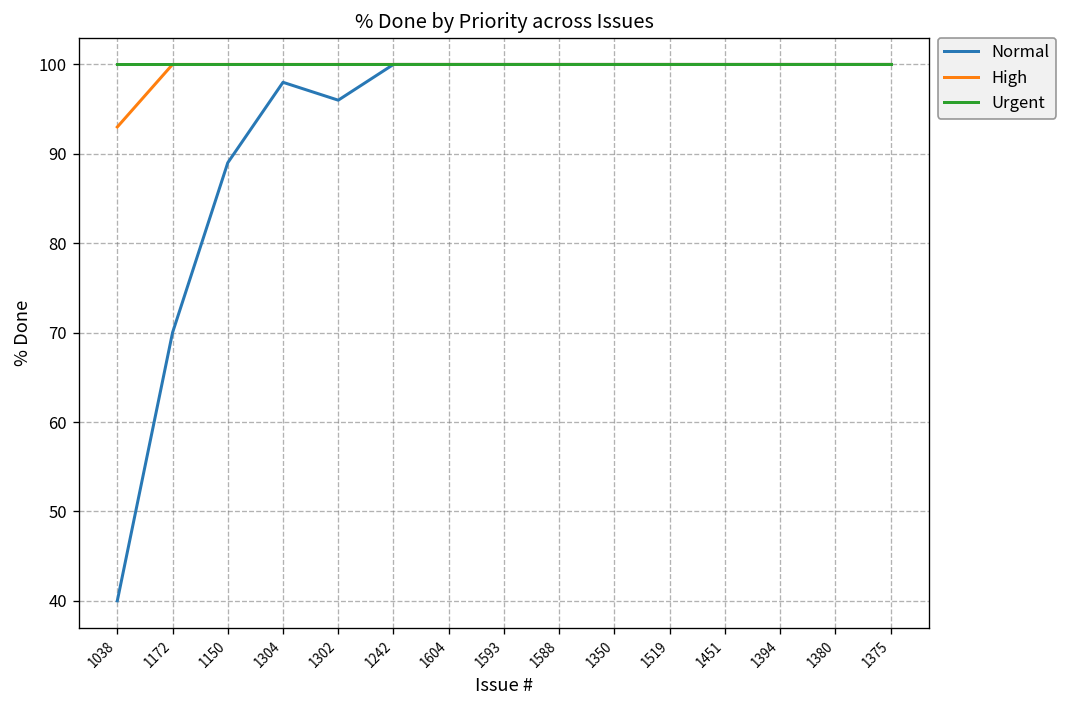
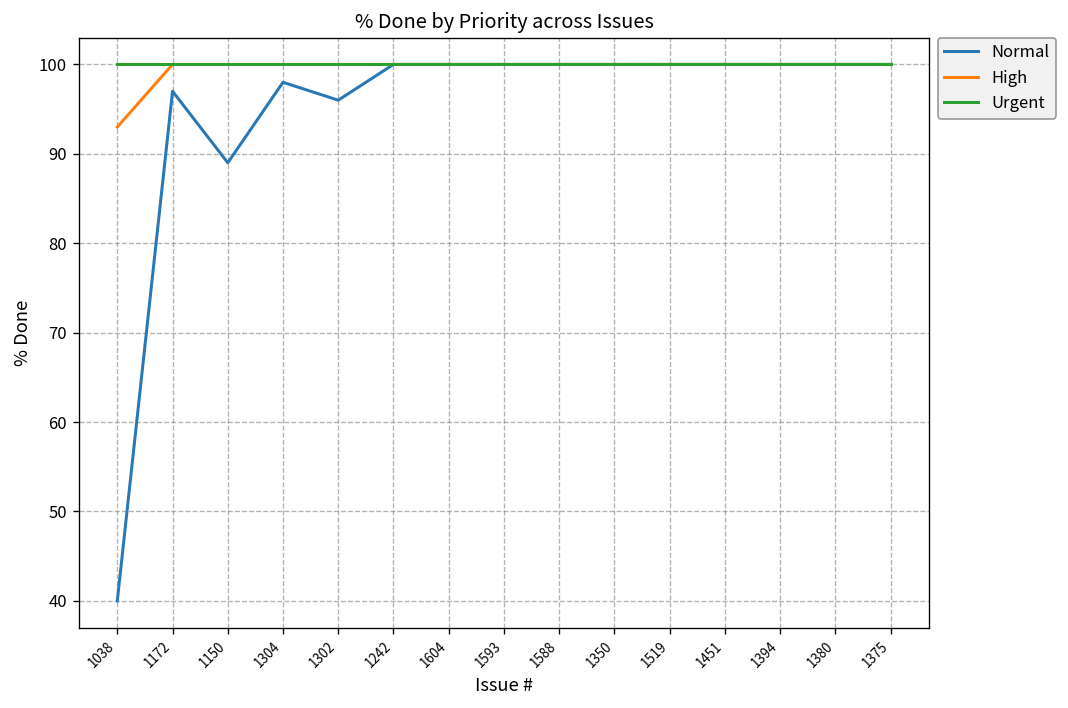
  {
    "Normal": {
      "1038": 40,
-     "1172": 70,
+     "1172": 97,
      "1150": 89,
      "1304": 98,
      "1302": 96
    },
    "High": {
      "1038": 93
    },
    "Urgent": {
      "1038": 100
    }
  }
